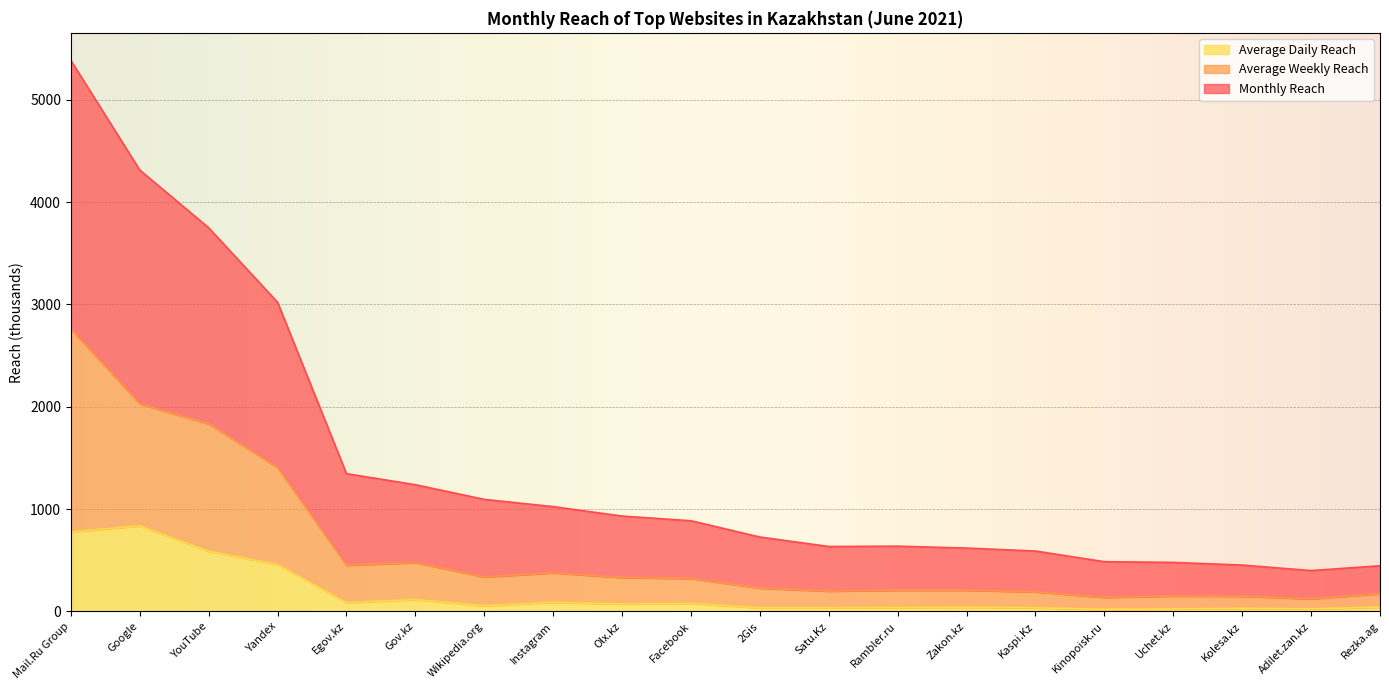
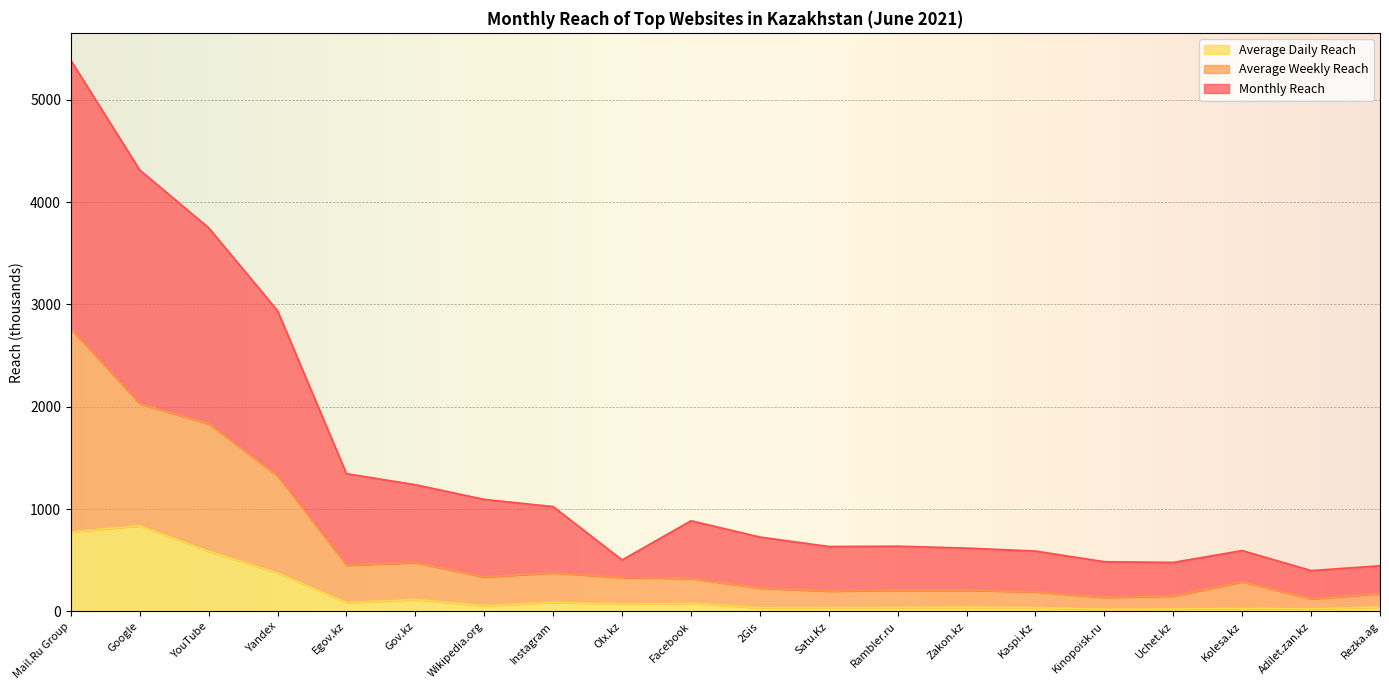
  {
    "Average Daily Reach": {
      "Mail.Ru Group": 780,
      "Google": 840,
      "YouTube": 590,
-     "Yandex": 460,
+     "Yandex": 380,
      "Egov.kz": 90,
      "Gov.kz": 120,
      "Wikipedia.org": 60,
      "Instagram": 90,
      "Olx.kz": 70,
      "Facebook": 80,
      "2Gis": 40,
      "Satu.Kz": 40,
      "Rambler.ru": 40,
      "Zakon.kz": 40,
      "Kaspi.Kz": 40,
      "Kinopoisk.ru": 20,
      "Uchet.kz": 20,
      "Kolesa.kz": 30,
      "Adilet.zan.kz": 30,
      "Rezka.ag": 40
    },
    "Average Weekly Reach": {
      "Mail.Ru Group": 1980,
      "Google": 1190,
      "YouTube": 1240,
      "Yandex": 950,
      "Egov.kz": 370,
      "Gov.kz": 360,
      "Wikipedia.org": 280,
      "Instagram": 290,
      "Olx.kz": 260,
      "Facebook": 240,
      "2Gis": 190,
      "Satu.Kz": 160,
      "Rambler.ru": 170,
      "Zakon.kz": 170,
      "Kaspi.Kz": 160,
      "Kinopoisk.ru": 120,
      "Uchet.kz": 130,
-     "Kolesa.kz": 120,
+     "Kolesa.kz": 260,
      "Adilet.zan.kz": 100,
      "Rezka.ag": 130
    },
    "Monthly Reach": {
      "Mail.Ru Group": 2630,
      "Google": 2280,
      "YouTube": 1920,
      "Yandex": 1610,
      "Egov.kz": 890,
      "Gov.kz": 760,
      "Wikipedia.org": 760,
      "Instagram": 650,
-     "Olx.kz": 600,
+     "Olx.kz": 170,
      "Facebook": 560,
      "2Gis": 500,
      "Satu.Kz": 440,
      "Rambler.ru": 430,
      "Zakon.kz": 410,
      "Kaspi.Kz": 400,
      "Kinopoisk.ru": 350,
      "Uchet.kz": 330,
      "Kolesa.kz": 300,
      "Adilet.zan.kz": 280,
      "Rezka.ag": 270
    }
  }
